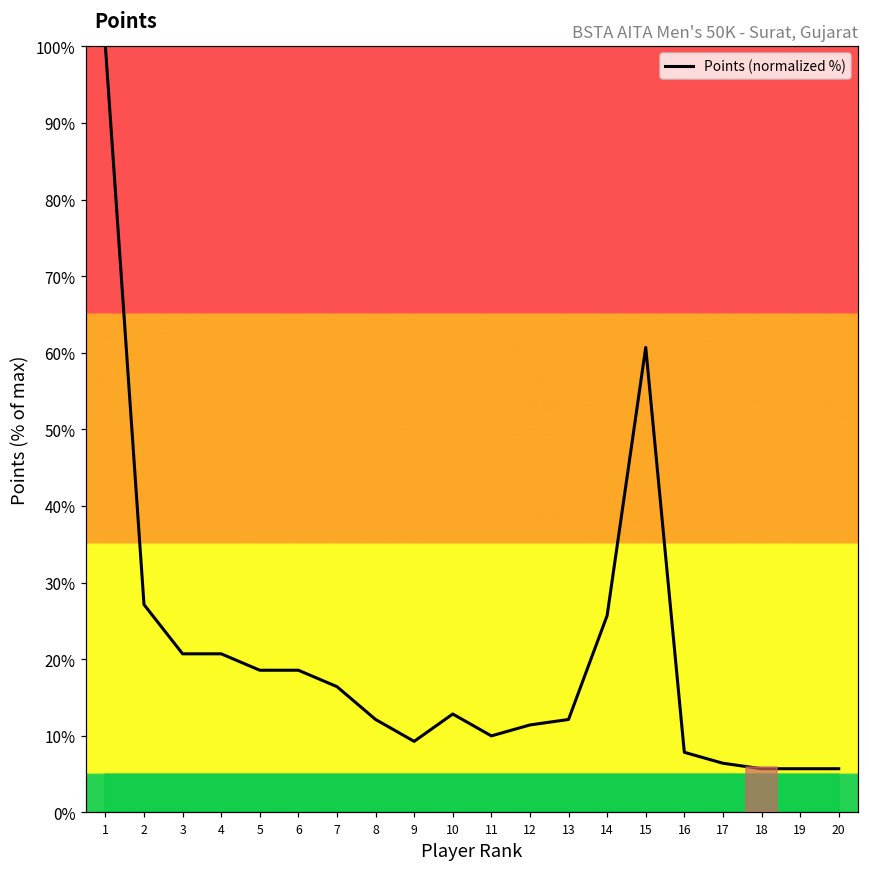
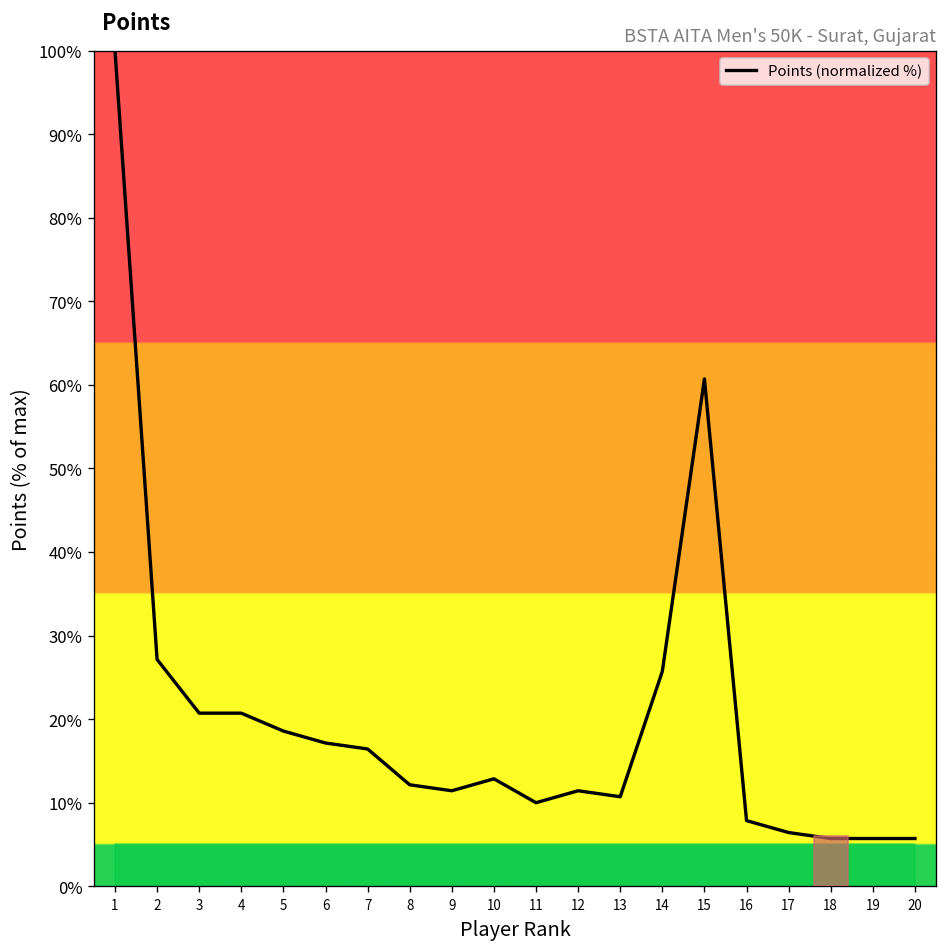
  {
    "Points (normalized %)": {
      "1": "100%",
      "2": "27%",
      "3": "21%",
      "4": "21%",
      "5": "19%",
-     "6": "19%",
+     "6": "17%",
      "7": "16%",
      "8": "12%",
-     "9": "9%",
+     "9": "11%",
      "10": "13%",
      "11": "10%",
      "12": "11%",
-     "13": "12%",
+     "13": "11%",
      "14": "26%",
      "15": "61%",
      "16": "8%",
      "17": "6%",
      "19": "6%",
      "20": "6%"
    }
  }
